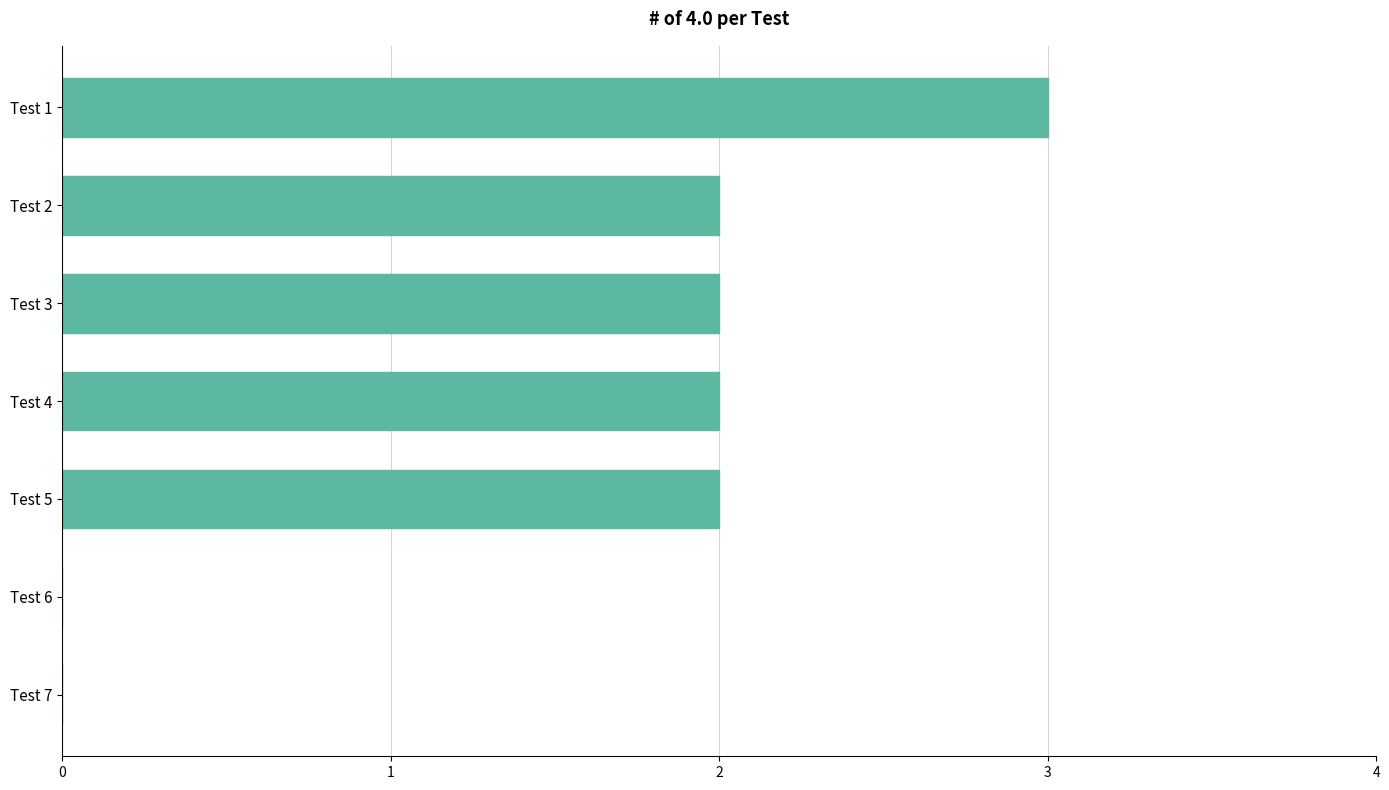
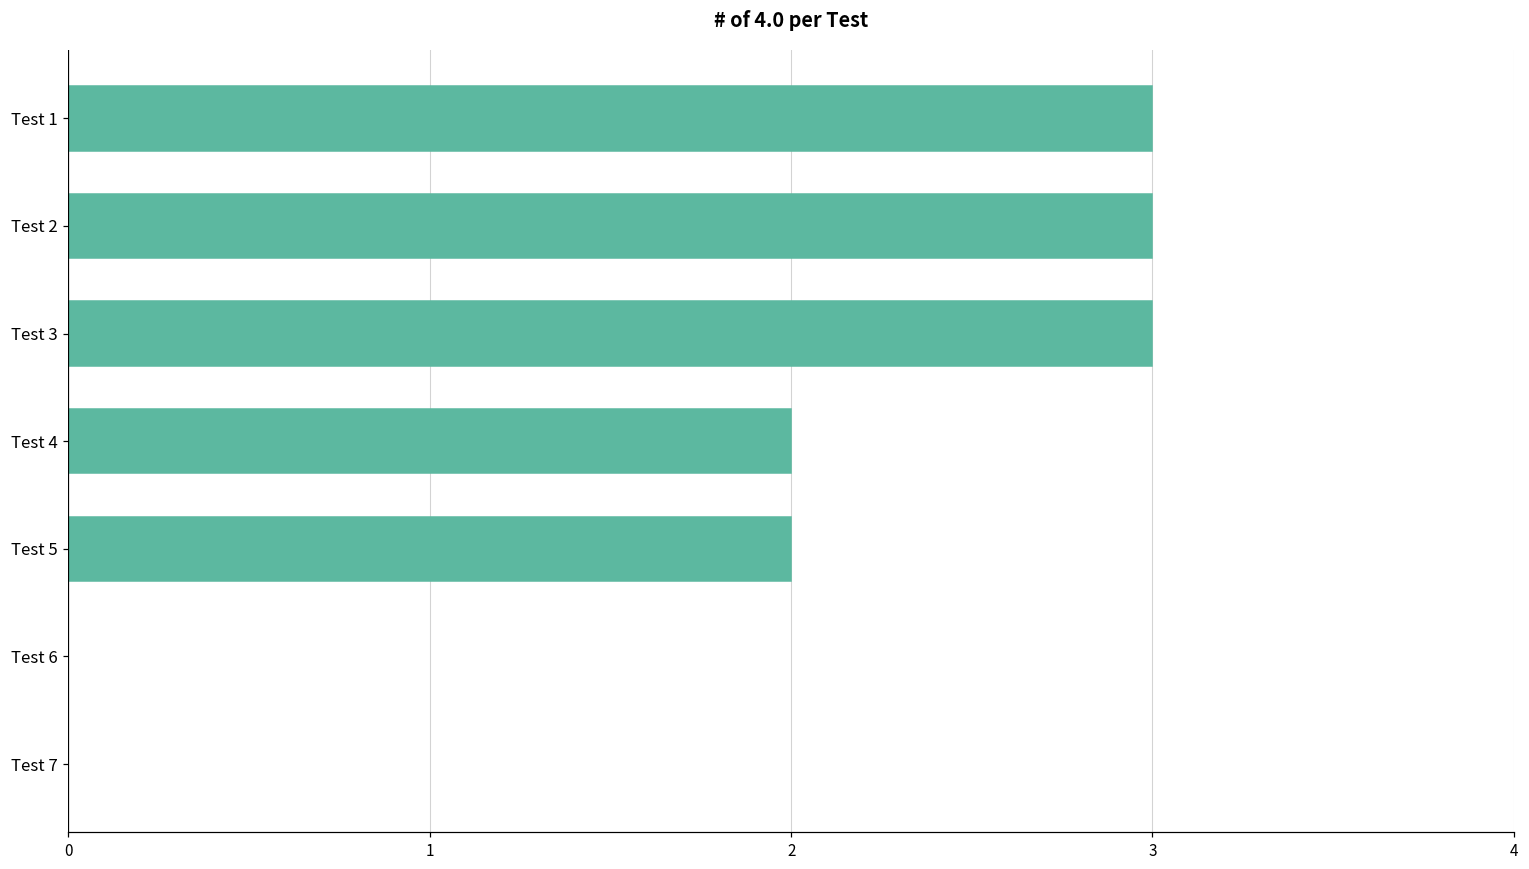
  {
    "Test 1": 3,
-   "Test 2": 2,
-   "Test 3": 2,
+   "Test 2": 3,
+   "Test 3": 3,
    "Test 4": 2,
    "Test 5": 2,
    "Test 6": 0,
    "Test 7": 0
  }
